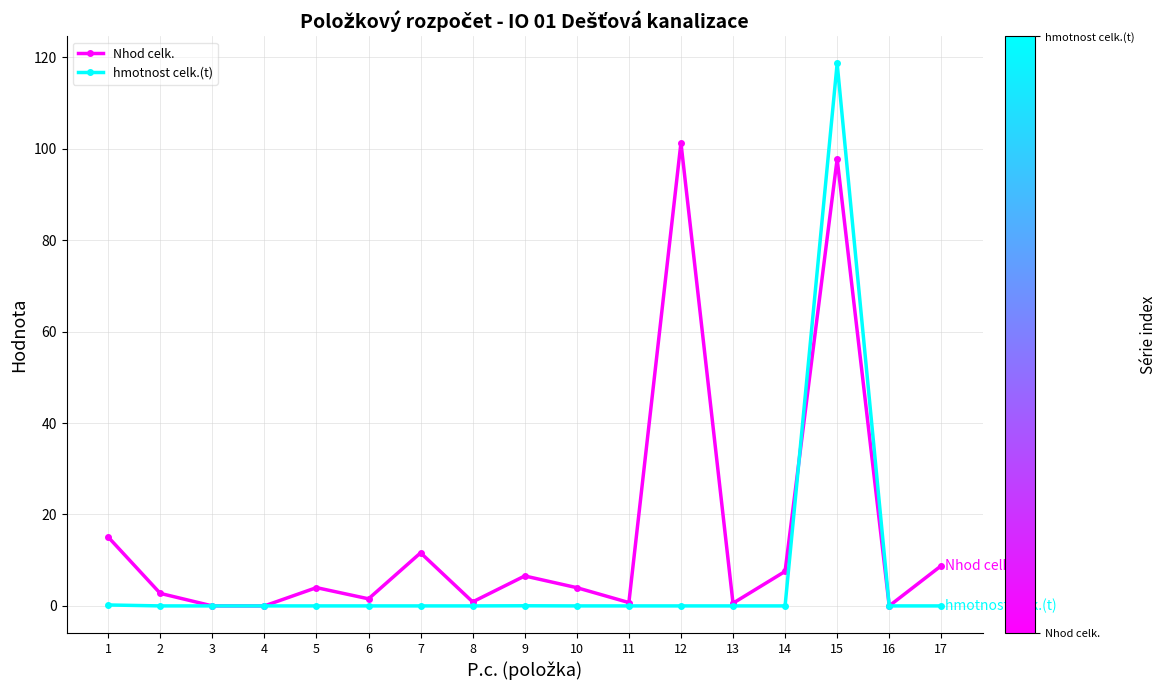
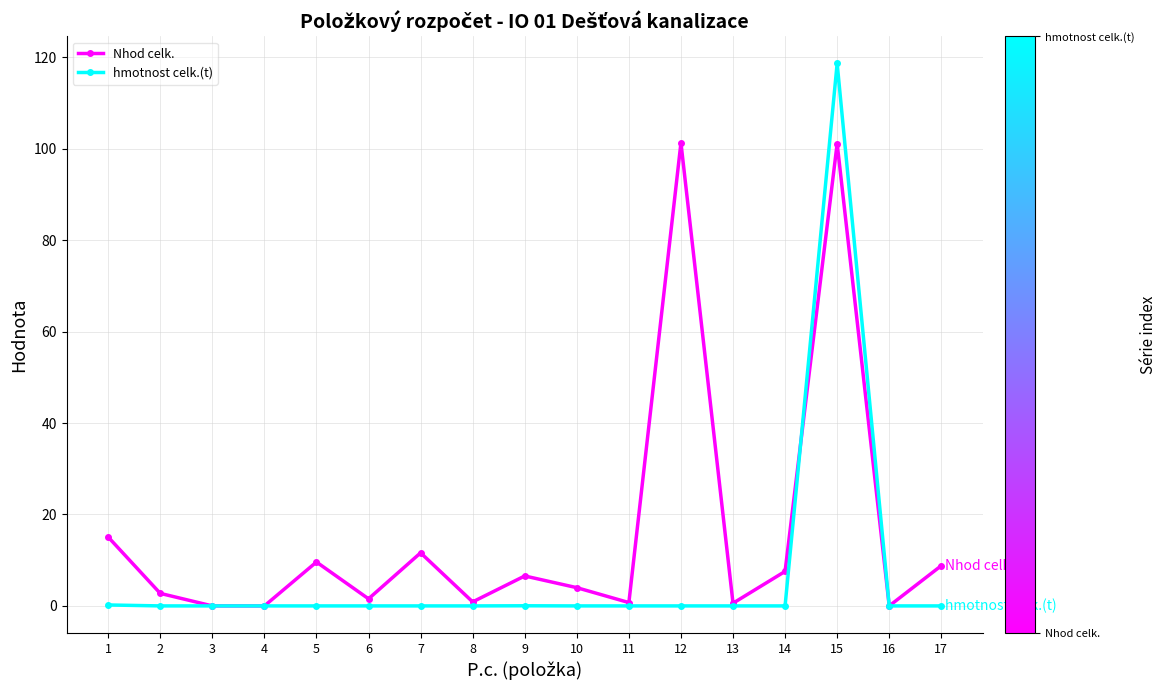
  {
    "Nhod celk.": {
      "1": 15,
      "2": 3,
-     "5": 4,
+     "5": 10,
      "6": 2,
      "7": 12,
      "8": 1,
      "9": 7,
      "10": 4,
      "11": 1,
      "12": 101,
      "13": 1,
      "14": 8,
-     "15": 98,
+     "15": 101,
      "17": 9
    },
    "hmotnost celk.(t)": {
      "1": 0,
      "2": 0,
      "5": 0,
      "6": 0,
      "7": 0,
      "8": 0,
      "9": 0,
      "10": 0,
      "11": 0,
      "12": 0,
      "13": 0,
      "14": 0,
      "15": 119,
      "17": 0
    }
  }
